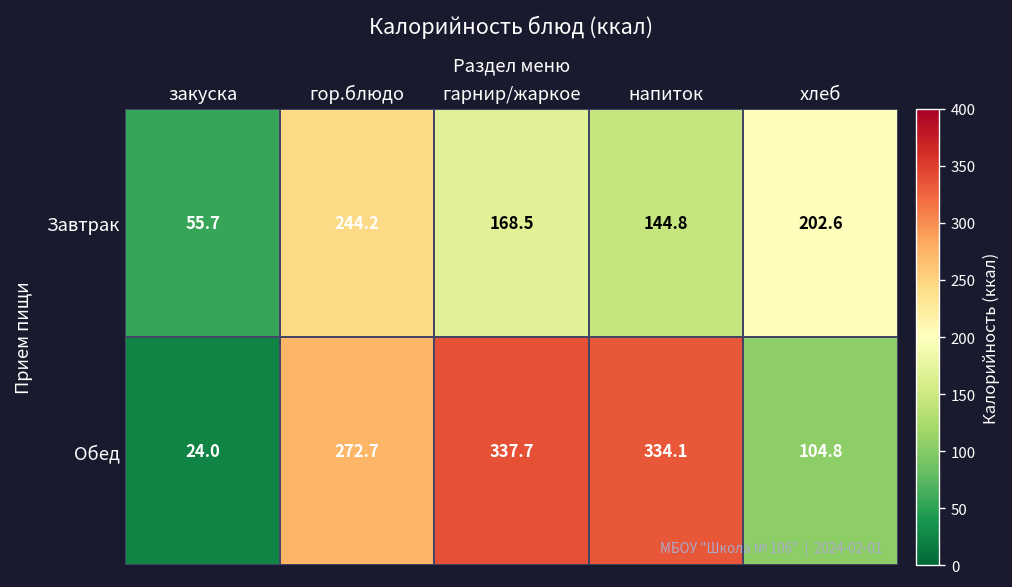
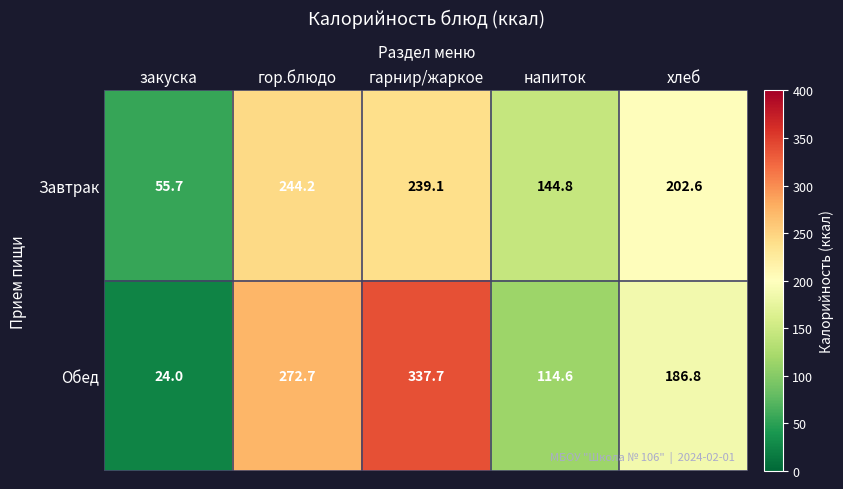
  {
    "Завтрак": {
      "закуска": 55.7,
      "гор.блюдо": 244.2,
-     "гарнир/жаркое": 168.5,
+     "гарнир/жаркое": 239.1,
      "напиток": 144.8,
      "хлеб": 202.6
    },
    "Обед": {
      "закуска": 24.0,
      "гор.блюдо": 272.7,
      "гарнир/жаркое": 337.7,
-     "напиток": 334.1,
-     "хлеб": 104.8
+     "напиток": 114.6,
+     "хлеб": 186.8
    }
  }
